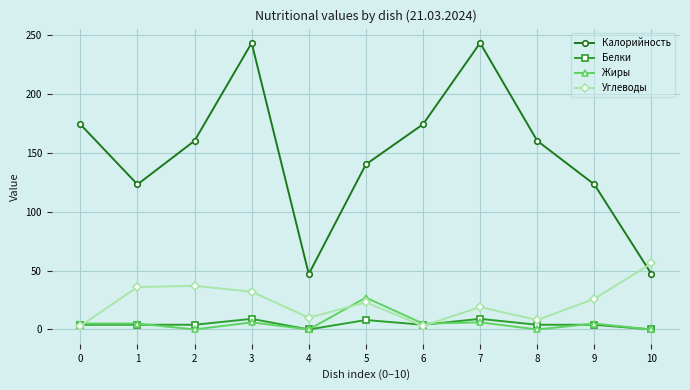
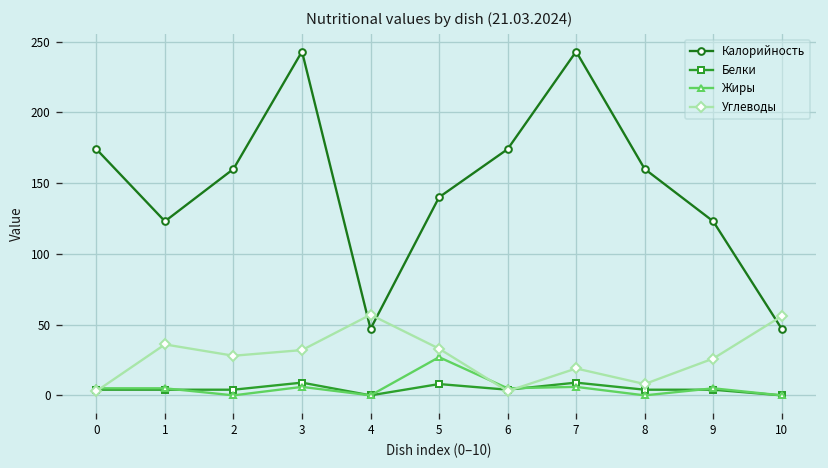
  {
    "Жиры": {
      "2": 0,
      "3": 6,
      "5": 27,
      "7": 6,
      "8": 0
    },
    "Углеводы": {
      "1": 36,
-     "2": 37,
+     "2": 28,
      "3": 32,
-     "4": 10,
-     "5": 23,
+     "4": 57,
+     "5": 33,
      "7": 19,
      "8": 8,
      "9": 26,
      "10": 56
    }
  }
